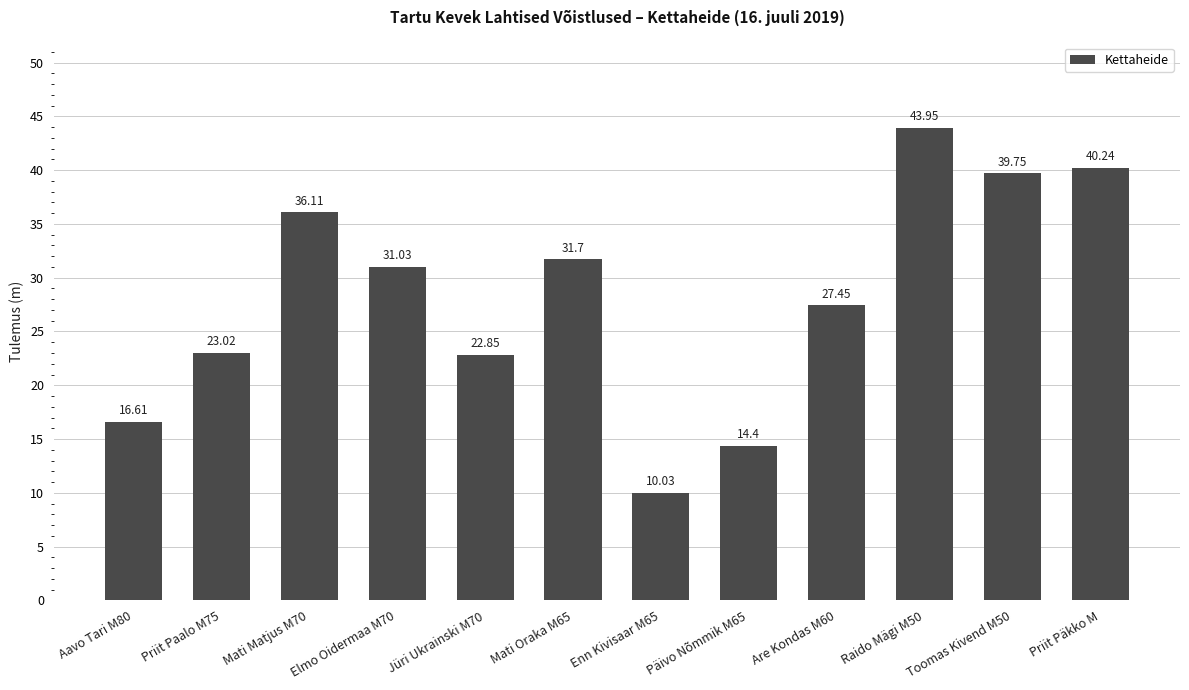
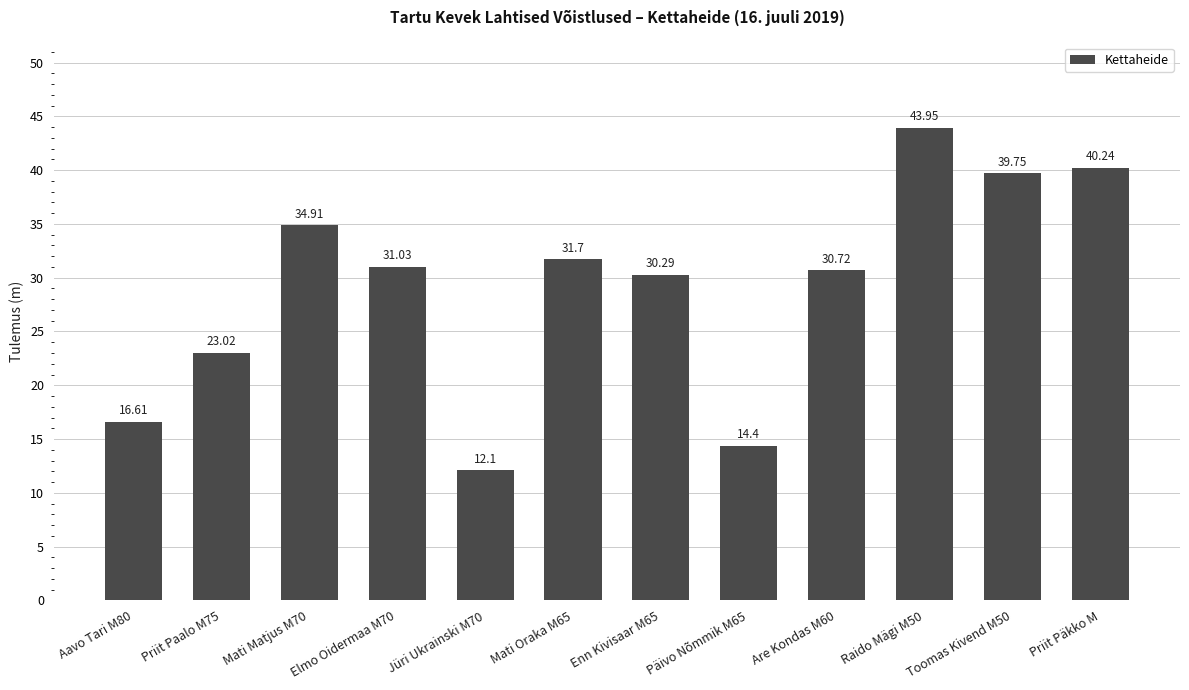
  {
    "Aavo Tari M80": 16.61,
    "Priit Paalo M75": 23.02,
-   "Mati Matjus M70": 36.11,
+   "Mati Matjus M70": 34.91,
    "Elmo Oidermaa M70": 31.03,
-   "Jüri Ukrainski M70": 22.85,
+   "Jüri Ukrainski M70": 12.1,
    "Mati Oraka M65": 31.7,
-   "Enn Kivisaar M65": 10.03,
+   "Enn Kivisaar M65": 30.29,
    "Päivo Nõmmik M65": 14.4,
-   "Are Kondas M60": 27.45,
+   "Are Kondas M60": 30.72,
    "Raido Mägi M50": 43.95,
    "Toomas Kivend M50": 39.75,
    "Priit Päkko M": 40.24
  }
